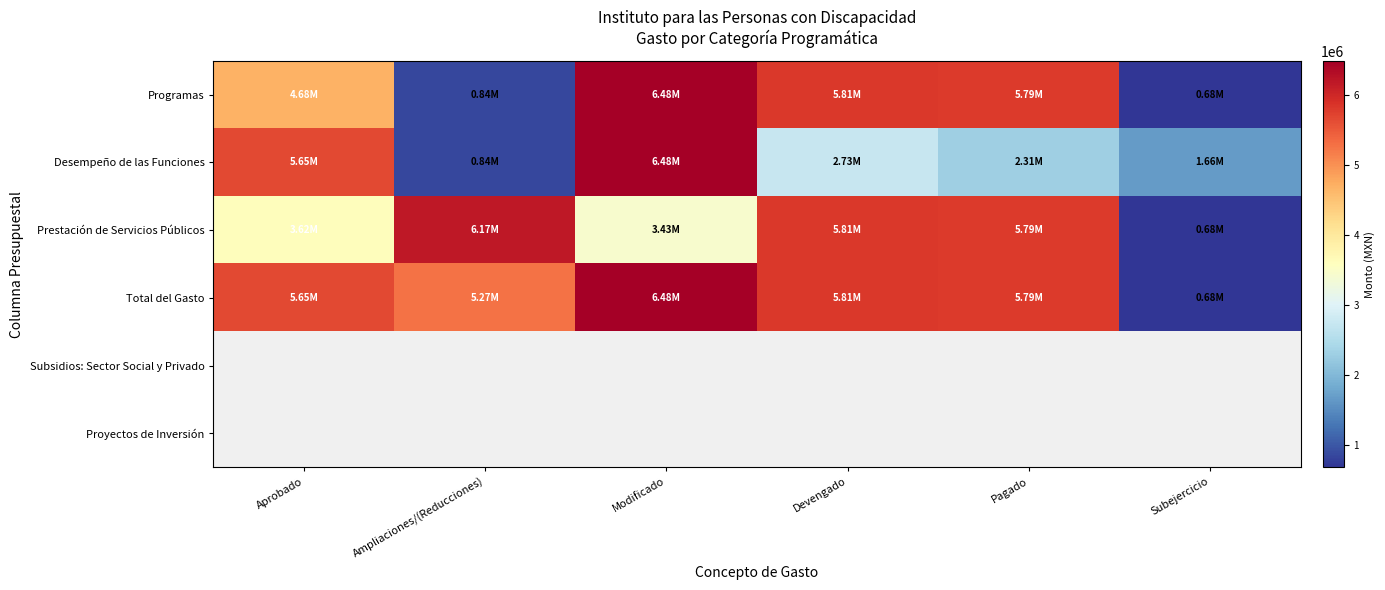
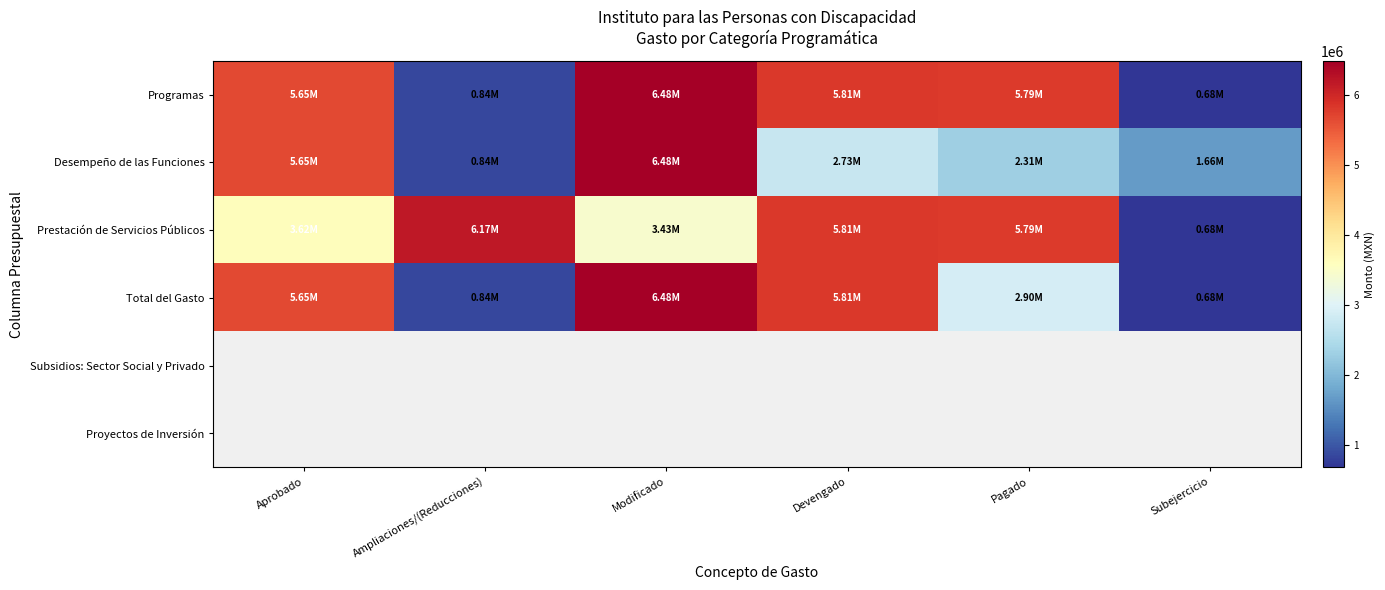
  {
    "Programas": {
-     "Aprobado": "4.68M",
+     "Aprobado": "5.65M",
      "Ampliaciones/(Reducciones)": "0.84M",
      "Modificado": "6.48M",
      "Devengado": "5.81M",
      "Pagado": "5.79M",
      "Subejercicio": "0.68M"
    },
    "Desempeño de las Funciones": {
      "Aprobado": "5.65M",
      "Ampliaciones/(Reducciones)": "0.84M",
      "Modificado": "6.48M",
      "Devengado": "2.73M",
      "Pagado": "2.31M",
      "Subejercicio": "1.66M"
    },
    "Prestación de Servicios Públicos": {
      "Aprobado": "3.62M",
      "Ampliaciones/(Reducciones)": "6.17M",
      "Modificado": "3.43M",
      "Devengado": "5.81M",
      "Pagado": "5.79M",
      "Subejercicio": "0.68M"
    },
    "Total del Gasto": {
      "Aprobado": "5.65M",
-     "Ampliaciones/(Reducciones)": "5.27M",
+     "Ampliaciones/(Reducciones)": "0.84M",
      "Modificado": "6.48M",
      "Devengado": "5.81M",
-     "Pagado": "5.79M",
+     "Pagado": "2.90M",
      "Subejercicio": "0.68M"
    }
  }
